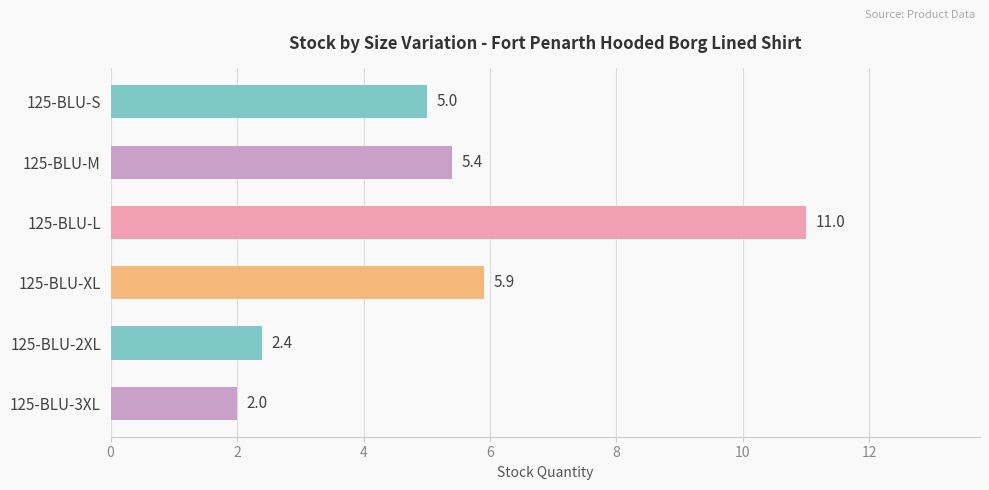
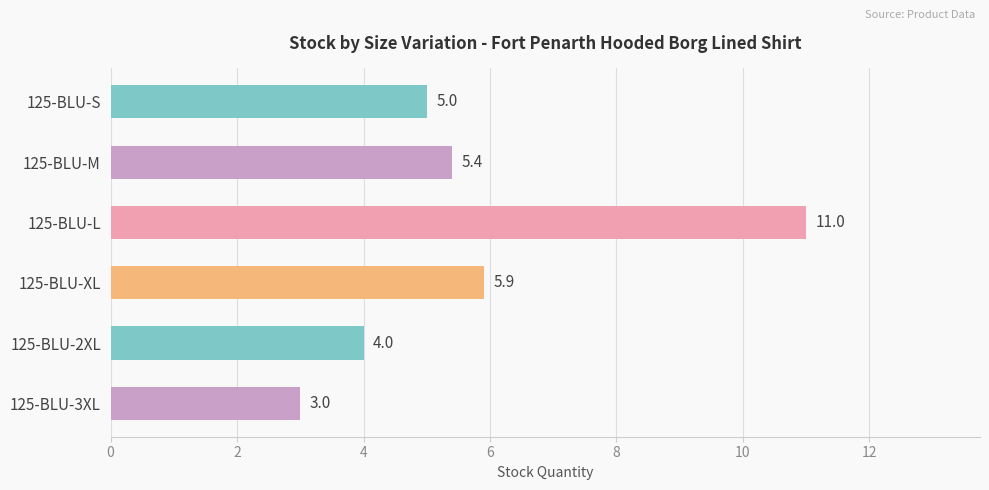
  {
    "125-BLU-S": 5.0,
    "125-BLU-M": 5.4,
    "125-BLU-L": 11.0,
    "125-BLU-XL": 5.9,
-   "125-BLU-2XL": 2.4,
-   "125-BLU-3XL": 2.0
+   "125-BLU-2XL": 4.0,
+   "125-BLU-3XL": 3.0
  }
